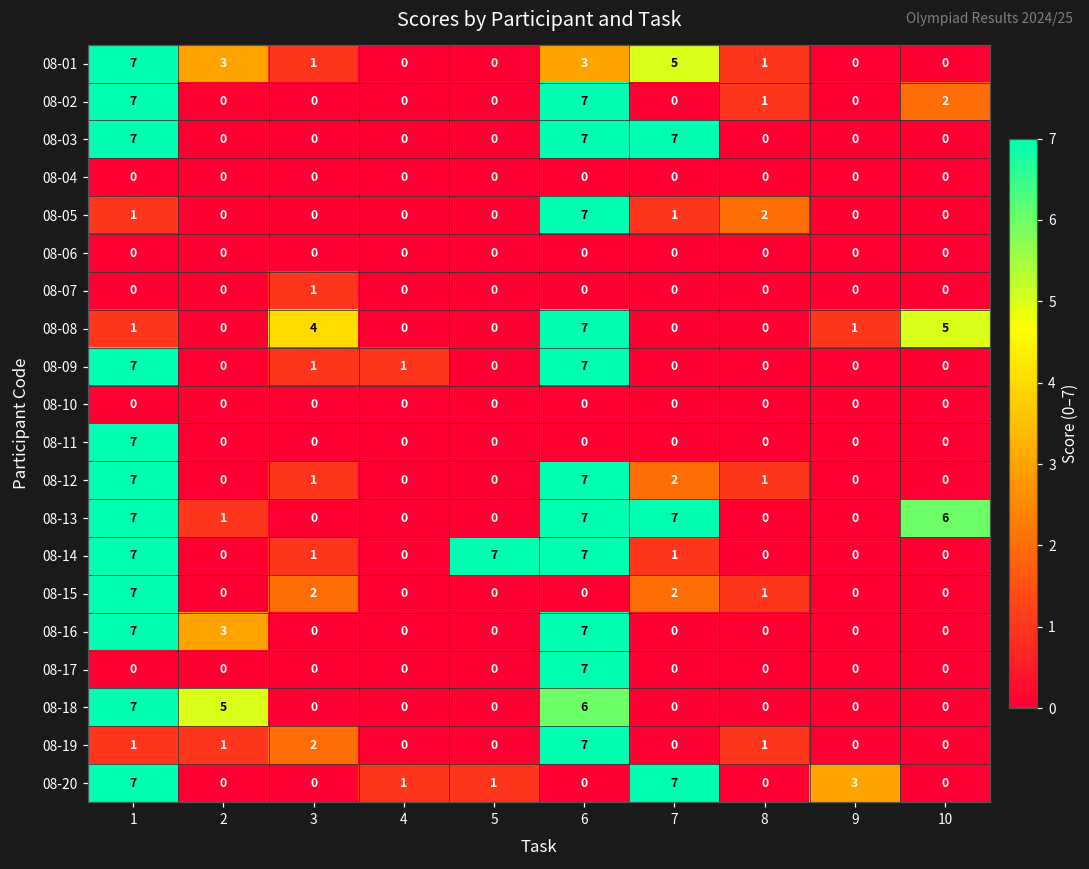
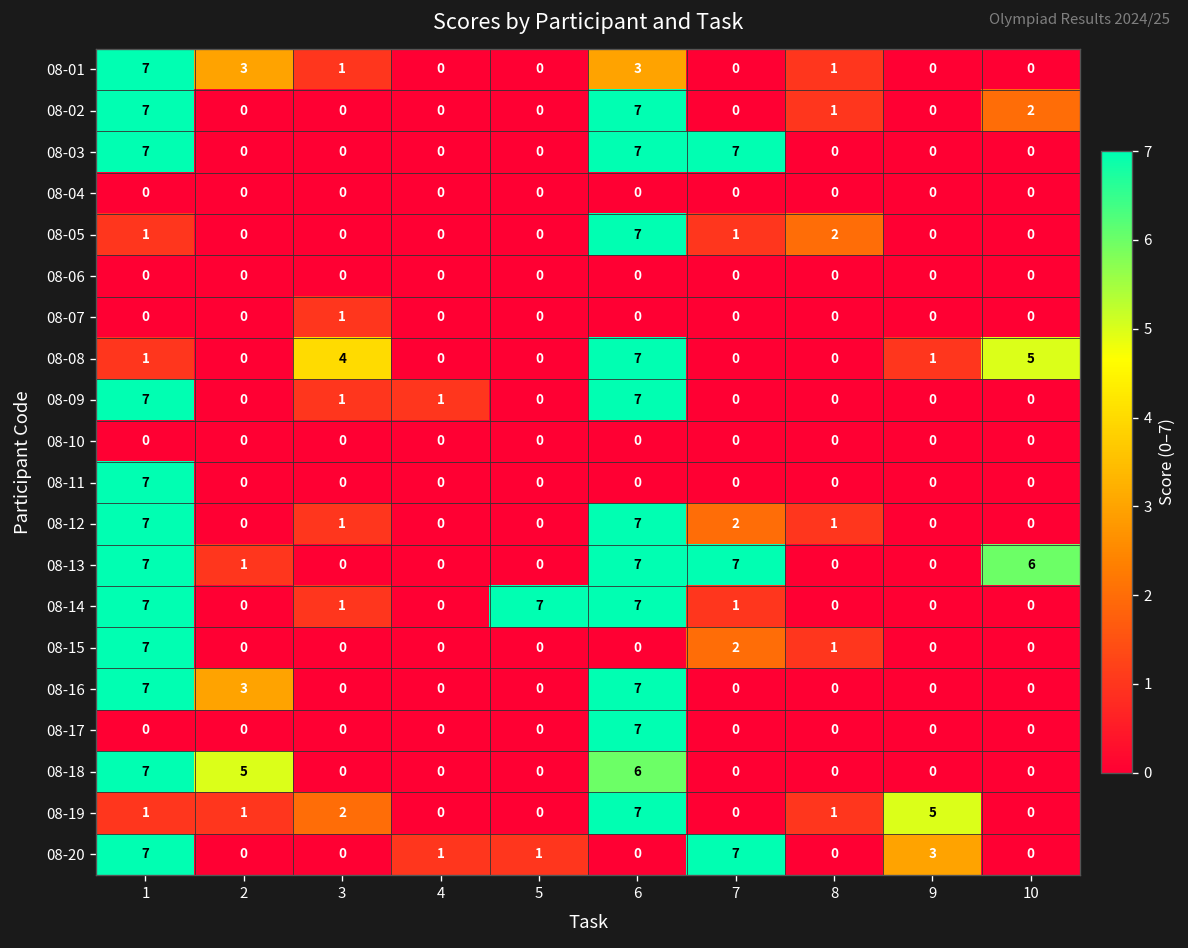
  {
    "08-01": {
      "1": 7,
      "2": 3,
      "3": 1,
      "4": 0,
      "5": 0,
      "6": 3,
-     "7": 5,
+     "7": 0,
      "8": 1,
      "9": 0,
      "10": 0
    },
    "08-02": {
      "1": 7,
      "2": 0,
      "3": 0,
      "4": 0,
      "5": 0,
      "6": 7,
      "7": 0,
      "8": 1,
      "9": 0,
      "10": 2
    },
    "08-03": {
      "1": 7,
      "2": 0,
      "3": 0,
      "4": 0,
      "5": 0,
      "6": 7,
      "7": 7,
      "8": 0,
      "9": 0,
      "10": 0
    },
    "08-04": {
      "1": 0,
      "2": 0,
      "3": 0,
      "4": 0,
      "5": 0,
      "6": 0,
      "7": 0,
      "8": 0,
      "9": 0,
      "10": 0
    },
    "08-05": {
      "1": 1,
      "2": 0,
      "3": 0,
      "4": 0,
      "5": 0,
      "6": 7,
      "7": 1,
      "8": 2,
      "9": 0,
      "10": 0
    },
    "08-06": {
      "1": 0,
      "2": 0,
      "3": 0,
      "4": 0,
      "5": 0,
      "6": 0,
      "7": 0,
      "8": 0,
      "9": 0,
      "10": 0
    },
    "08-07": {
      "1": 0,
      "2": 0,
      "3": 1,
      "4": 0,
      "5": 0,
      "6": 0,
      "7": 0,
      "8": 0,
      "9": 0,
      "10": 0
    },
    "08-08": {
      "1": 1,
      "2": 0,
      "3": 4,
      "4": 0,
      "5": 0,
      "6": 7,
      "7": 0,
      "8": 0,
      "9": 1,
      "10": 5
    },
    "08-09": {
      "1": 7,
      "2": 0,
      "3": 1,
      "4": 1,
      "5": 0,
      "6": 7,
      "7": 0,
      "8": 0,
      "9": 0,
      "10": 0
    },
    "08-10": {
      "1": 0,
      "2": 0,
      "3": 0,
      "4": 0,
      "5": 0,
      "6": 0,
      "7": 0,
      "8": 0,
      "9": 0,
      "10": 0
    },
    "08-11": {
      "1": 7,
      "2": 0,
      "3": 0,
      "4": 0,
      "5": 0,
      "6": 0,
      "7": 0,
      "8": 0,
      "9": 0,
      "10": 0
    },
    "08-12": {
      "1": 7,
      "2": 0,
      "3": 1,
      "4": 0,
      "5": 0,
      "6": 7,
      "7": 2,
      "8": 1,
      "9": 0,
      "10": 0
    },
    "08-13": {
      "1": 7,
      "2": 1,
      "3": 0,
      "4": 0,
      "5": 0,
      "6": 7,
      "7": 7,
      "8": 0,
      "9": 0,
      "10": 6
    },
    "08-14": {
      "1": 7,
      "2": 0,
      "3": 1,
      "4": 0,
      "5": 7,
      "6": 7,
      "7": 1,
      "8": 0,
      "9": 0,
      "10": 0
    },
    "08-15": {
      "1": 7,
      "2": 0,
-     "3": 2,
+     "3": 0,
      "4": 0,
      "5": 0,
      "6": 0,
      "7": 2,
      "8": 1,
      "9": 0,
      "10": 0
    },
    "08-16": {
      "1": 7,
      "2": 3,
      "3": 0,
      "4": 0,
      "5": 0,
      "6": 7,
      "7": 0,
      "8": 0,
      "9": 0,
      "10": 0
    },
    "08-17": {
      "1": 0,
      "2": 0,
      "3": 0,
      "4": 0,
      "5": 0,
      "6": 7,
      "7": 0,
      "8": 0,
      "9": 0,
      "10": 0
    },
    "08-18": {
      "1": 7,
      "2": 5,
      "3": 0,
      "4": 0,
      "5": 0,
      "6": 6,
      "7": 0,
      "8": 0,
      "9": 0,
      "10": 0
    },
    "08-19": {
      "1": 1,
      "2": 1,
      "3": 2,
      "4": 0,
      "5": 0,
      "6": 7,
      "7": 0,
      "8": 1,
-     "9": 0,
+     "9": 5,
      "10": 0
    },
    "08-20": {
      "1": 7,
      "2": 0,
      "3": 0,
      "4": 1,
      "5": 1,
      "6": 0,
      "7": 7,
      "8": 0,
      "9": 3,
      "10": 0
    }
  }
